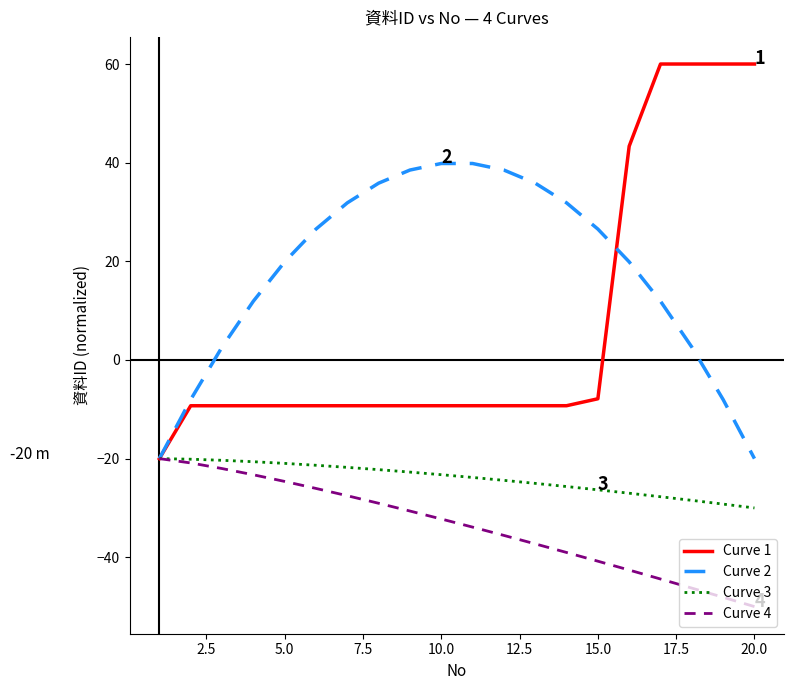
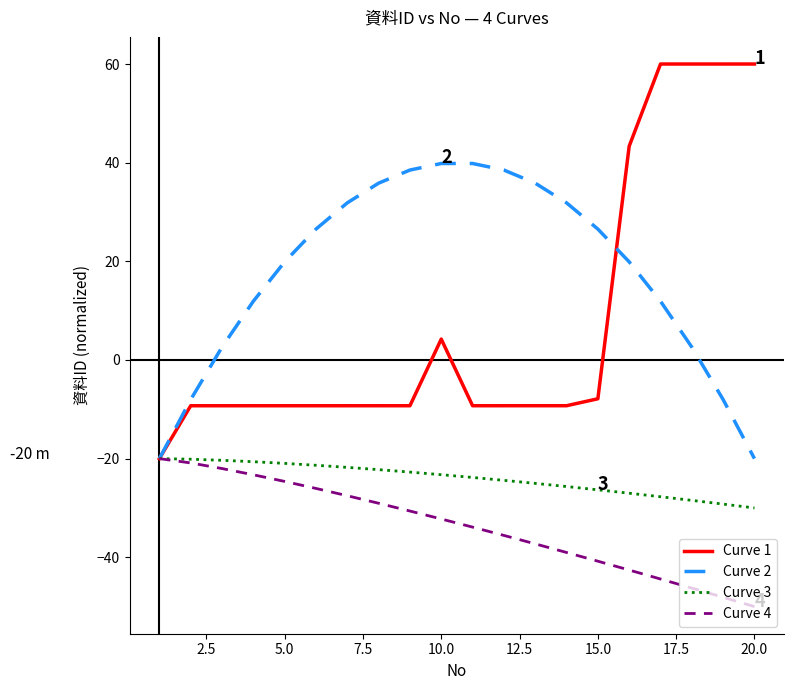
  {
    "Curve 1": {
      "5.0": -9,
-     "10.0": -9,
+     "10.0": 4,
      "15.0": -8
    },
    "Curve 2": {
      "5.0": 20,
      "15.0": 27,
      "20.0": -20
    },
    "Curve 3": {
      "5.0": -21,
      "10.0": -23,
      "20.0": -30
    },
    "Curve 4": {
      "5.0": -25,
      "10.0": -32,
      "15.0": -41
    }
  }
